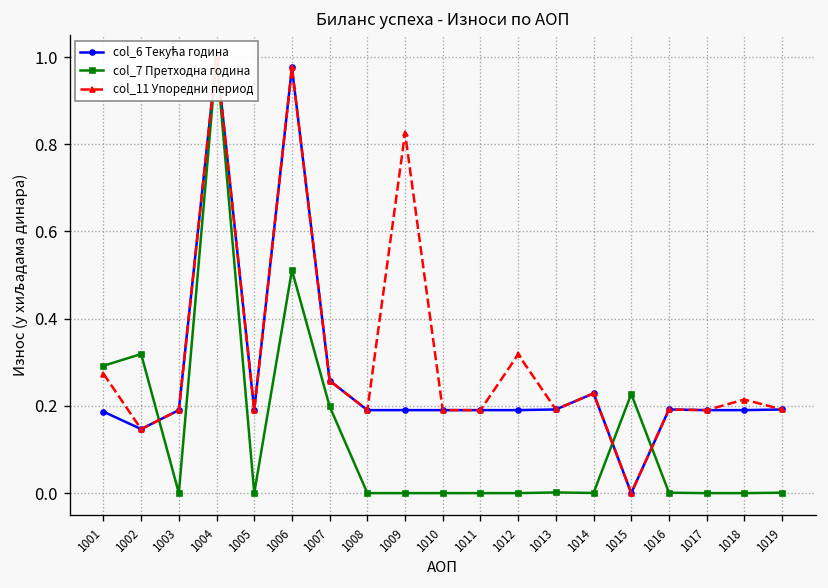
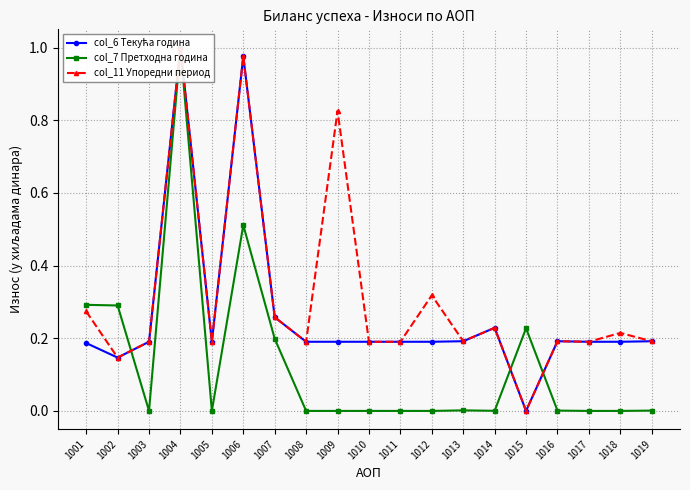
  {
    "col_6 Текућа година": {
      "1001": 0.19,
      "1009": 0.19,
      "1012": 0.19,
      "1018": 0.19
    },
    "col_7 Претходна година": {
      "1001": 0.29,
-     "1002": 0.32,
+     "1002": 0.29,
      "1003": 0.00,
      "1005": 0.00,
      "1006": 0.51,
      "1007": 0.20,
      "1008": 0.00,
      "1009": 0.00,
      "1010": 0.00,
      "1011": 0.00,
      "1012": 0.00,
      "1013": 0.00,
      "1014": 0.00,
      "1015": 0.23,
      "1016": 0.00,
      "1017": 0.00,
      "1018": 0.00,
      "1019": 0.00
    },
    "col_11 Упоредни период": {
      "1001": 0.27,
      "1009": 0.83,
      "1012": 0.32,
      "1018": 0.21
    }
  }
